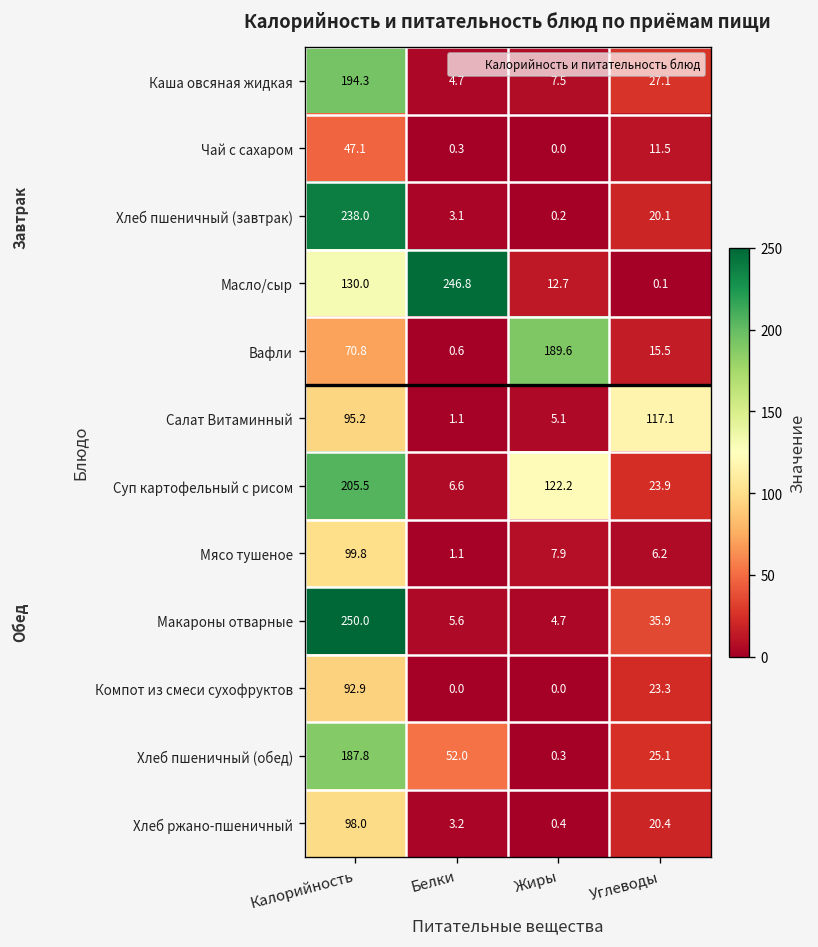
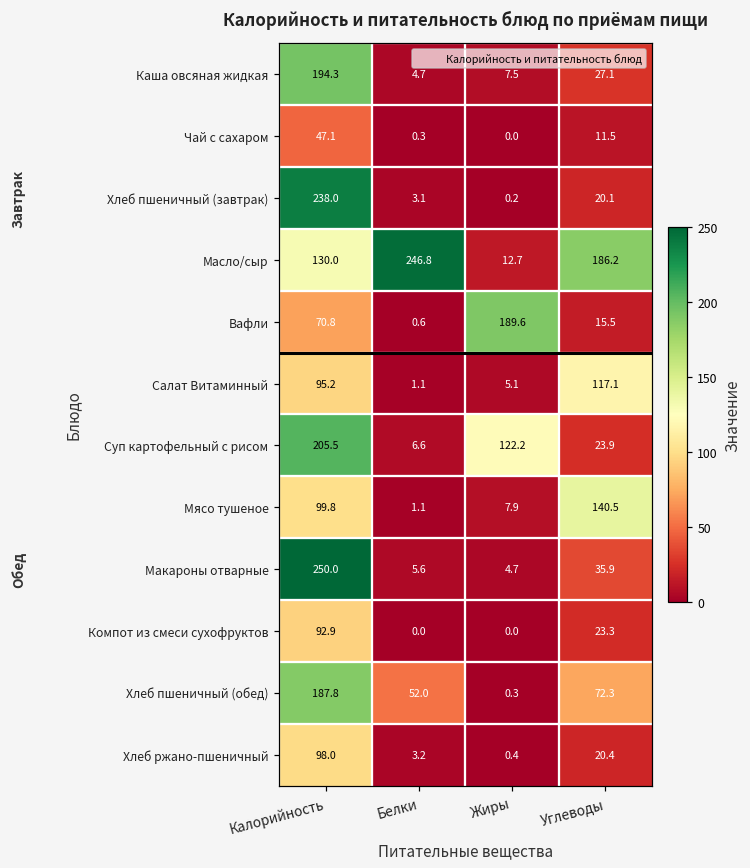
  {
    "Каша овсяная жидкая": {
      "Калорийность": 194.3
    },
    "Чай с сахаром": {
      "Калорийность": 47.1,
      "Белки": 0.3,
      "Жиры": 0.0,
      "Углеводы": 11.5
    },
    "Хлеб пшеничный (завтрак)": {
      "Калорийность": 238.0,
      "Белки": 3.1,
      "Жиры": 0.2,
      "Углеводы": 20.1
    },
    "Масло/сыр": {
      "Калорийность": 130.0,
      "Белки": 246.8,
      "Жиры": 12.7,
-     "Углеводы": 0.1
+     "Углеводы": 186.2
    },
    "Вафли": {
      "Калорийность": 70.8,
      "Белки": 0.6,
      "Жиры": 189.6,
      "Углеводы": 15.5
    },
    "Салат Витаминный": {
      "Калорийность": 95.2,
      "Белки": 1.1,
      "Жиры": 5.1,
      "Углеводы": 117.1
    },
    "Суп картофельный с рисом": {
      "Калорийность": 205.5,
      "Белки": 6.6,
      "Жиры": 122.2,
      "Углеводы": 23.9
    },
    "Мясо тушеное": {
      "Калорийность": 99.8,
      "Белки": 1.1,
      "Жиры": 7.9,
-     "Углеводы": 6.2
+     "Углеводы": 140.5
    },
    "Макароны отварные": {
      "Калорийность": 250.0,
      "Белки": 5.6,
      "Жиры": 4.7,
      "Углеводы": 35.9
    },
    "Компот из смеси сухофруктов": {
      "Калорийность": 92.9,
      "Белки": 0.0,
      "Жиры": 0.0,
      "Углеводы": 23.3
    },
    "Хлеб пшеничный (обед)": {
      "Калорийность": 187.8,
      "Белки": 52.0,
      "Жиры": 0.3,
-     "Углеводы": 25.1
+     "Углеводы": 72.3
    },
    "Хлеб ржано-пшеничный": {
      "Калорийность": 98.0,
      "Белки": 3.2,
      "Жиры": 0.4,
      "Углеводы": 20.4
    }
  }
